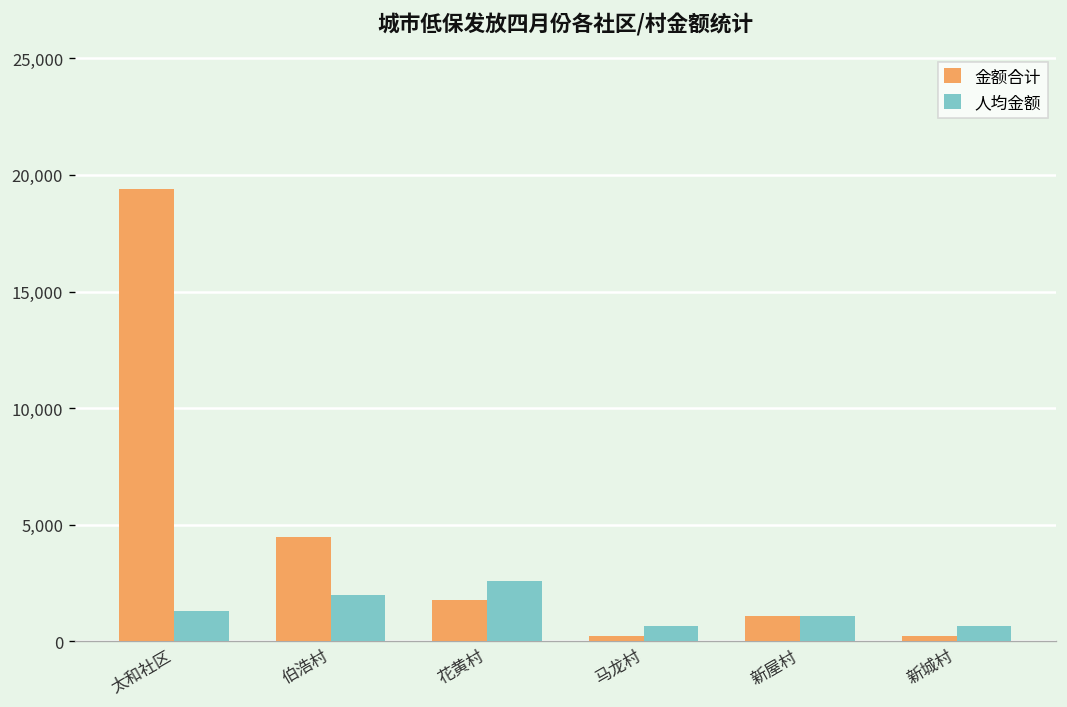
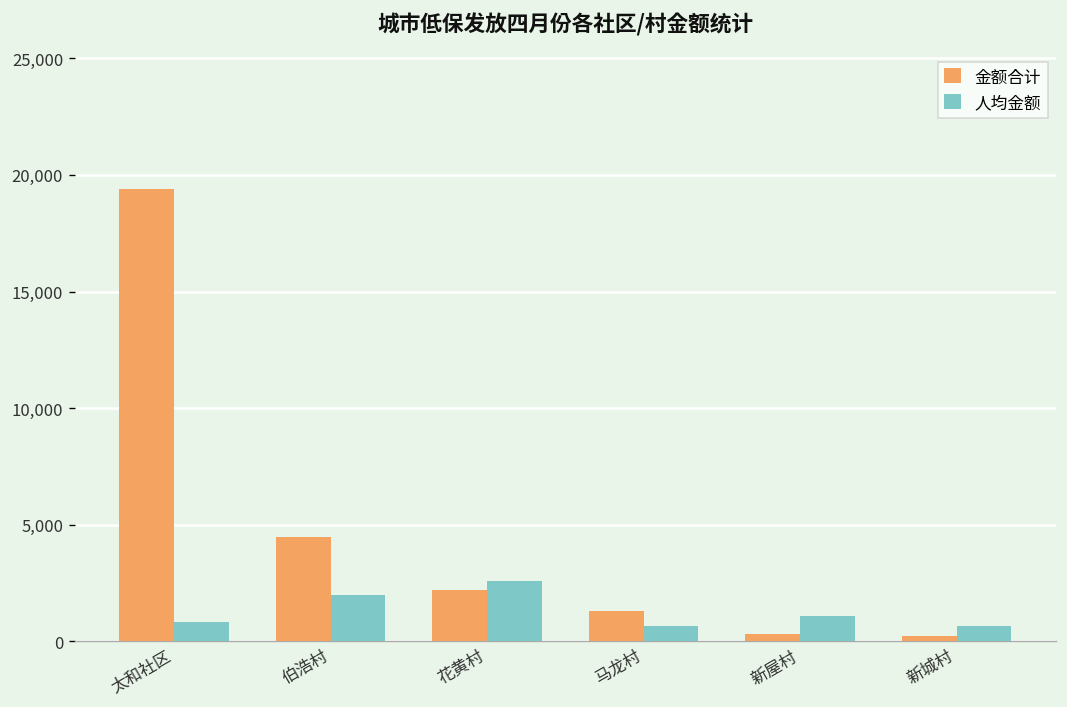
  {
    "金额合计": {
      "太和社区": "19,400",
      "伯浩村": "4,500",
-     "花黄村": "1,800",
-     "马龙村": "200",
-     "新屋村": "1,100",
+     "花黄村": "2,200",
+     "马龙村": "1,300",
+     "新屋村": "300",
      "新城村": "200"
    },
    "人均金额": {
-     "太和社区": "1,300",
+     "太和社区": "800",
      "伯浩村": "2,000",
      "花黄村": "2,600",
      "马龙村": "600",
      "新屋村": "1,100",
      "新城村": "600"
    }
  }
